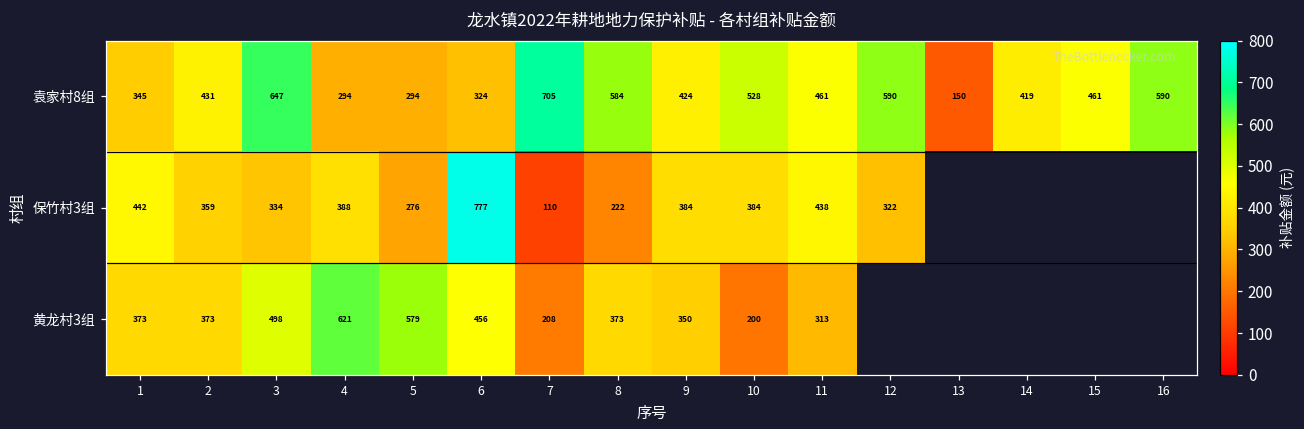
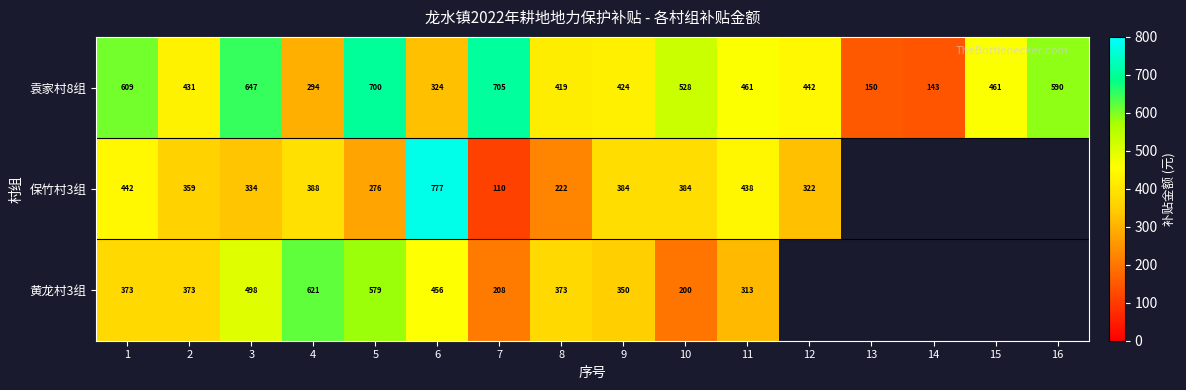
  {
    "袁家村8组": {
-     "1": 345,
+     "1": 609,
      "2": 431,
      "3": 647,
      "4": 294,
-     "5": 294,
+     "5": 700,
      "6": 324,
      "7": 705,
-     "8": 584,
+     "8": 419,
      "9": 424,
      "10": 528,
      "11": 461,
-     "12": 590,
+     "12": 442,
      "13": 150,
-     "14": 419,
+     "14": 143,
      "16": 590
    },
    "保竹村3组": {
      "1": 442,
      "2": 359,
      "3": 334,
      "4": 388,
      "5": 276,
      "6": 777,
      "7": 110,
      "8": 222,
      "9": 384,
      "10": 384,
      "11": 438,
      "12": 322
    },
    "黄龙村3组": {
      "1": 373,
      "2": 373,
      "3": 498,
      "4": 621,
      "5": 579,
      "6": 456,
      "7": 208,
      "8": 373,
      "9": 350,
      "10": 200,
      "11": 313
    }
  }
